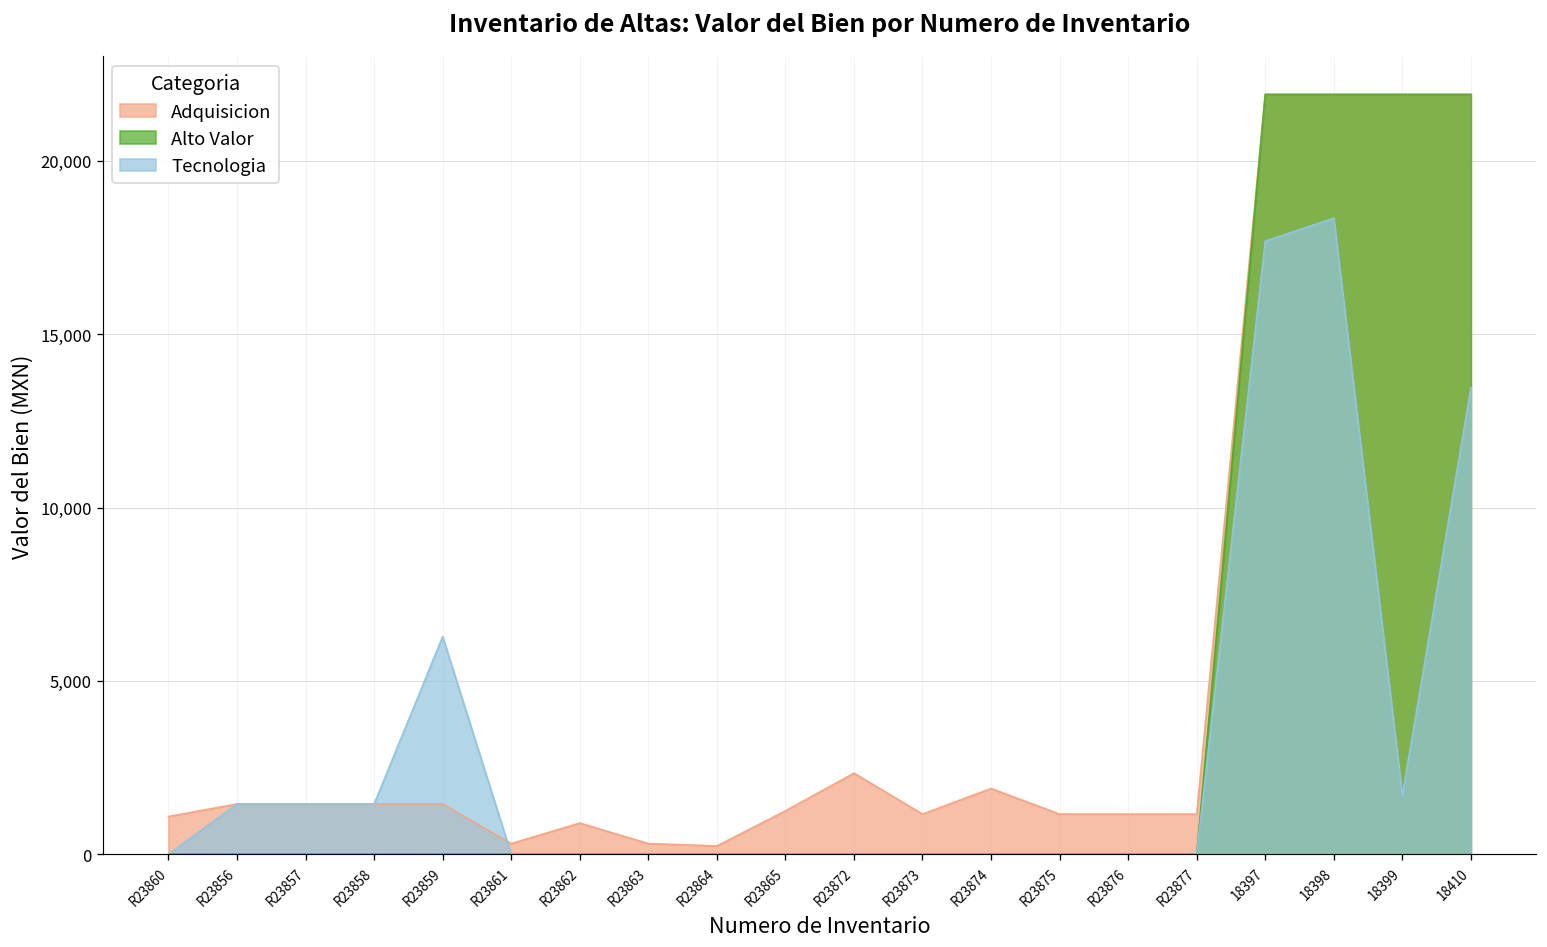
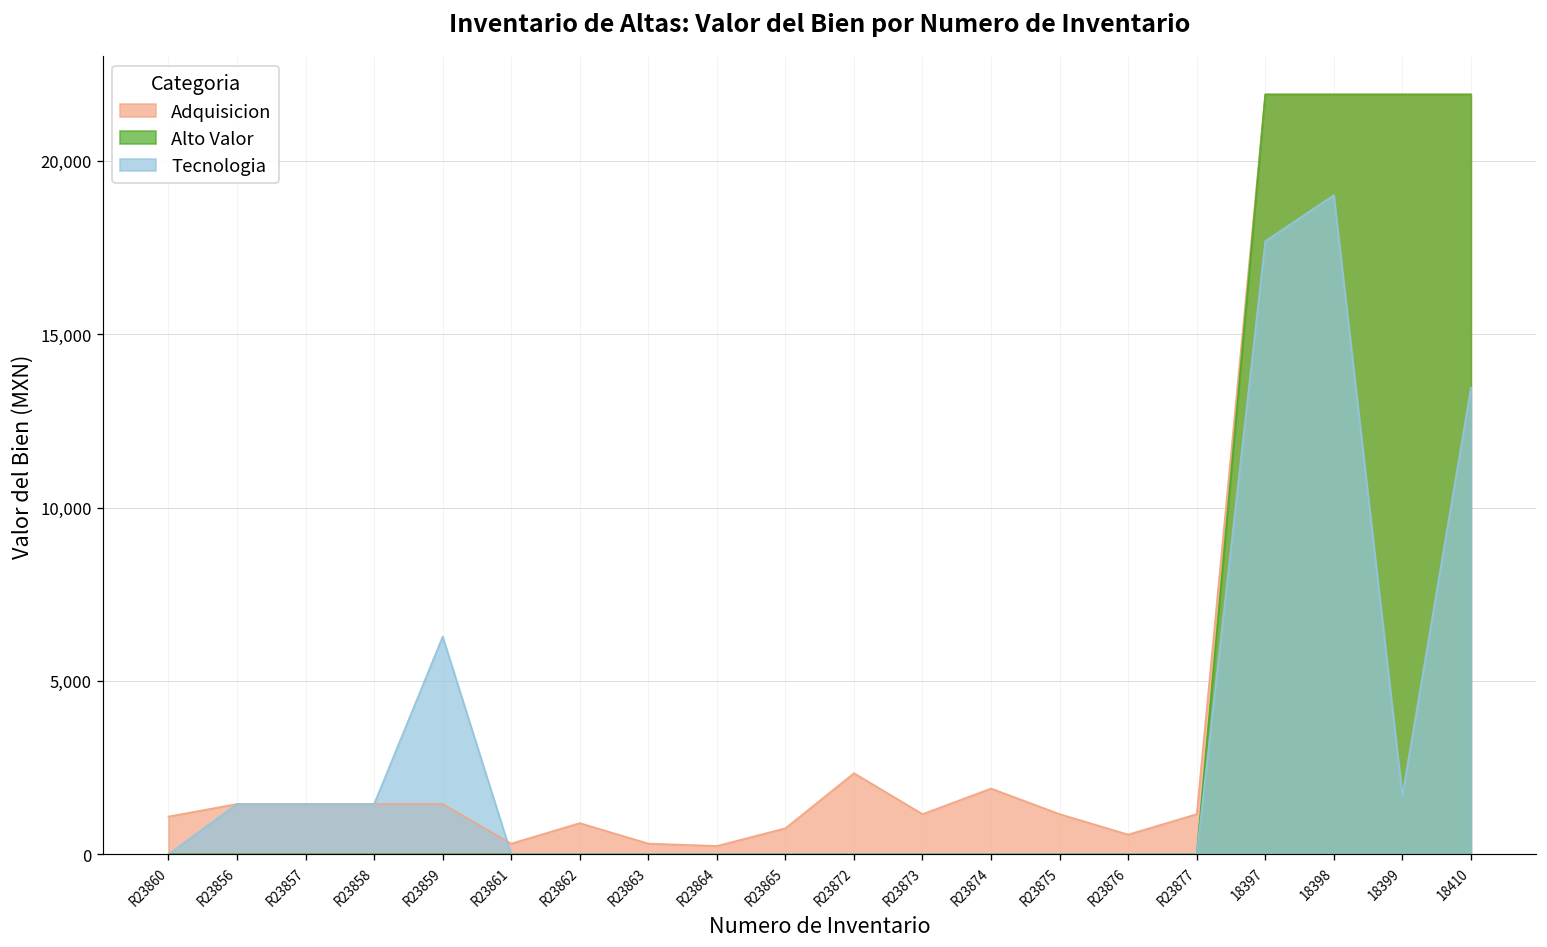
  {
    "Adquisicion": {
      "R23860": "1,100",
      "R23859": "1,500",
      "R23861": "300",
      "R23862": "900",
      "R23863": "300",
      "R23864": "200",
-     "R23865": "1,300",
+     "R23865": "700",
      "R23872": "2,300",
      "R23873": "1,200",
      "R23874": "1,900",
      "R23875": "1,200",
-     "R23876": "1,200",
+     "R23876": "600",
      "R23877": "1,200"
    },
    "Alto Valor": {
      "R23856": "0",
      "R23857": "0",
      "R23858": "0",
      "R23859": "0"
    },
    "Tecnologia": {
      "R23859": "6,300",
      "18397": "17,700",
-     "18398": "18,400",
+     "18398": "19,000",
      "18399": "1,700",
      "18410": "13,500"
    }
  }
